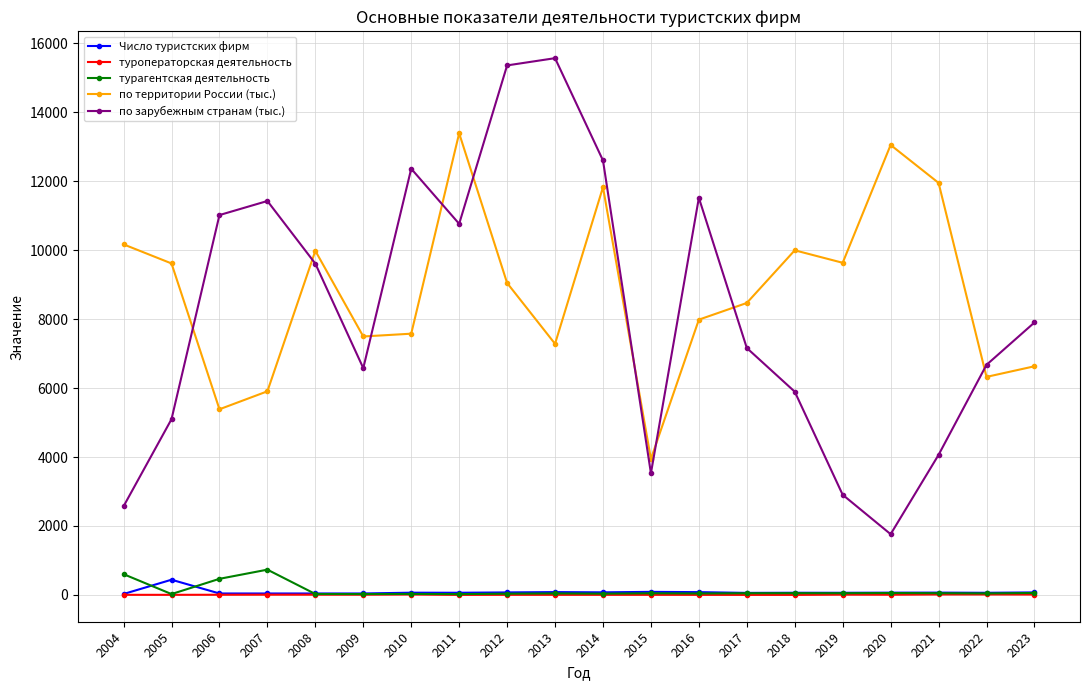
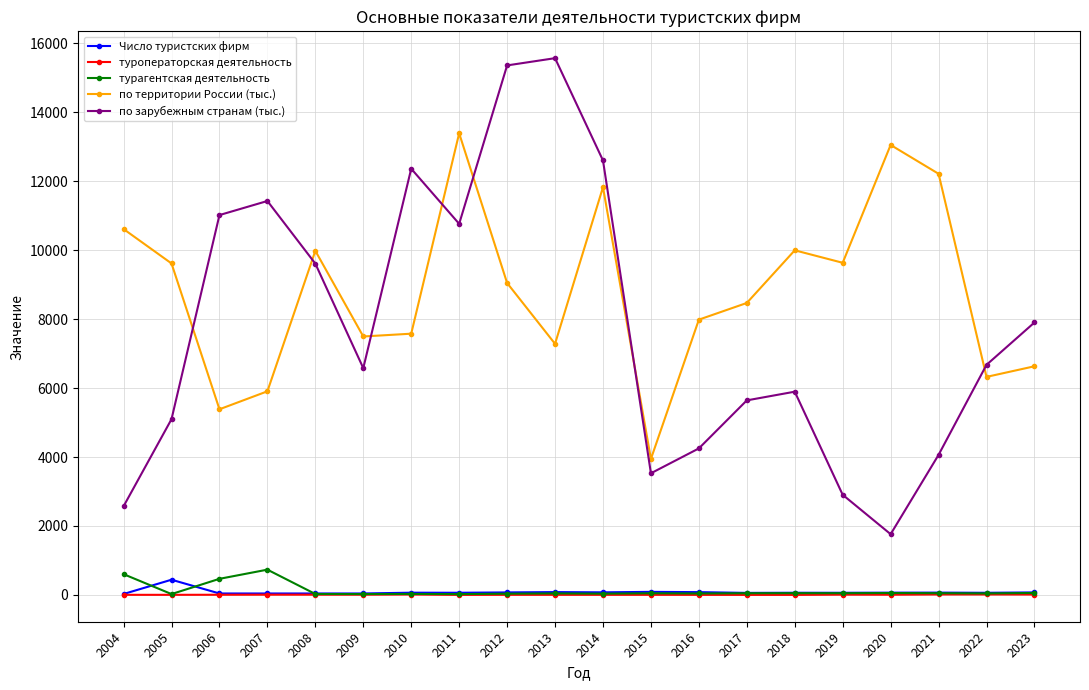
  {
    "Число туристских фирм": {
      "2005": 400
    },
    "турагентская деятельность": {
      "2004": 600,
      "2006": 500,
      "2007": 700
    },
    "по территории России (тыс.)": {
-     "2004": 10200,
+     "2004": 10600,
      "2005": 9600,
      "2006": 5400,
      "2007": 5900,
      "2008": 10000,
      "2009": 7500,
      "2010": 7600,
      "2011": 13400,
      "2012": 9000,
      "2013": 7300,
      "2014": 11800,
      "2015": 3900,
      "2016": 8000,
      "2017": 8500,
      "2018": 10000,
      "2019": 9600,
      "2020": 13100,
-     "2021": 12000,
+     "2021": 12200,
      "2022": 6300,
      "2023": 6600
    },
    "по зарубежным странам (тыс.)": {
      "2004": 2600,
      "2005": 5100,
      "2006": 11000,
      "2007": 11400,
      "2008": 9600,
      "2009": 6600,
      "2010": 12400,
      "2011": 10800,
      "2012": 15400,
      "2013": 15600,
      "2014": 12600,
      "2015": 3500,
-     "2016": 11500,
-     "2017": 7200,
+     "2016": 4300,
+     "2017": 5600,
      "2018": 5900,
      "2019": 2900,
      "2020": 1800,
      "2021": 4100,
      "2022": 6700,
      "2023": 7900
    }
  }
